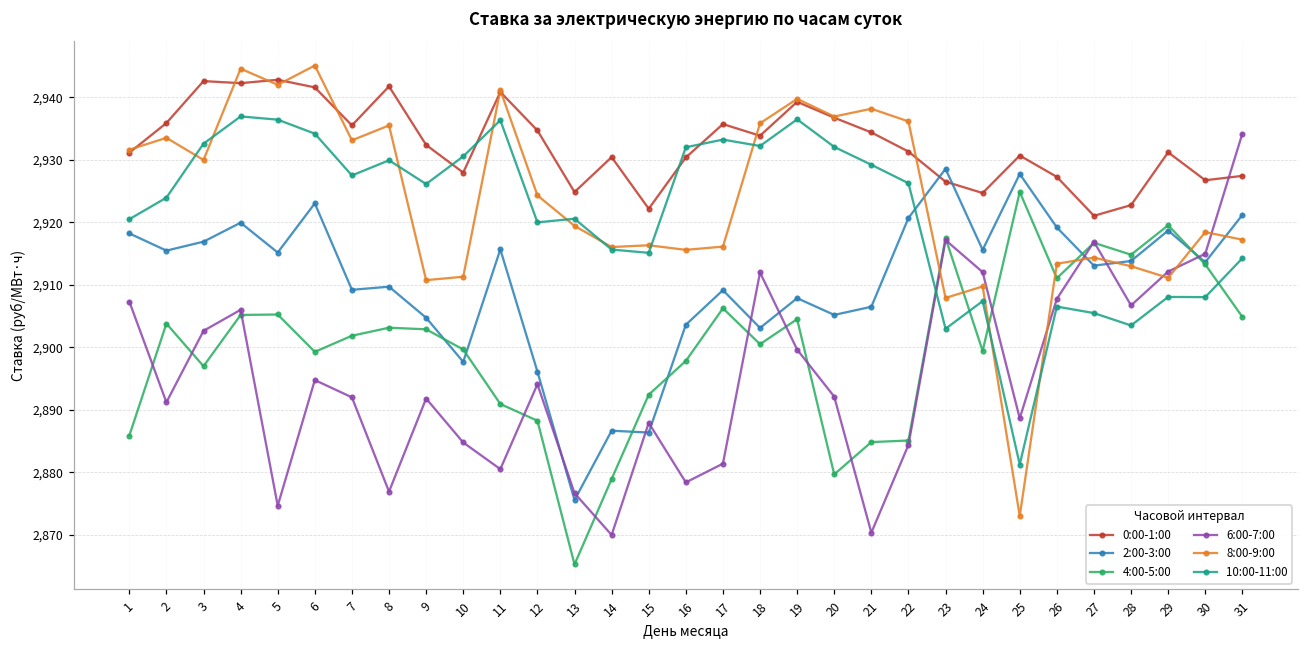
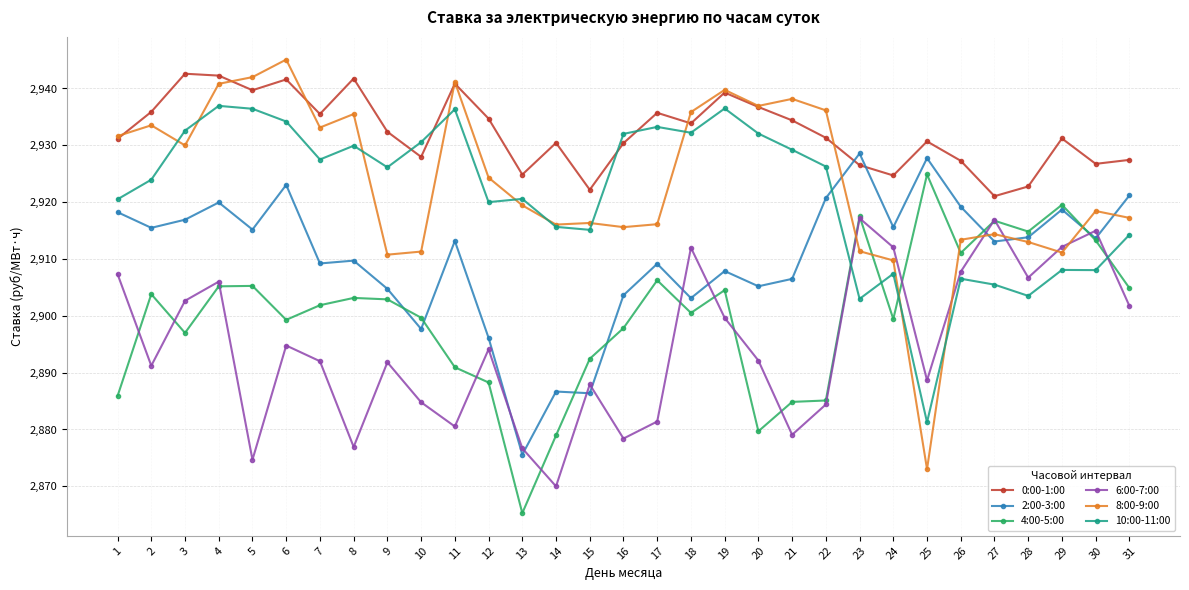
  {
    "0:00-1:00": {
      "1": "2,931",
      "2": "2,936",
      "3": "2,943",
      "4": "2,942",
-     "5": "2,943",
+     "5": "2,940",
      "6": "2,942",
      "7": "2,936",
      "8": "2,942",
      "9": "2,932",
      "10": "2,928",
      "12": "2,935",
      "13": "2,925",
      "14": "2,930",
      "15": "2,922",
      "16": "2,930",
      "17": "2,936",
      "18": "2,934",
      "19": "2,939",
      "21": "2,934",
      "22": "2,931",
      "23": "2,927",
      "24": "2,925",
      "25": "2,931",
      "26": "2,927",
      "27": "2,921",
      "28": "2,923",
      "29": "2,931",
      "30": "2,927",
      "31": "2,927"
    },
    "2:00-3:00": {
      "1": "2,918",
      "2": "2,915",
      "3": "2,917",
      "4": "2,920",
      "5": "2,915",
      "6": "2,923",
      "7": "2,909",
      "8": "2,910",
      "9": "2,905",
      "10": "2,898",
-     "11": "2,916",
+     "11": "2,913",
      "12": "2,896",
      "13": "2,876",
      "14": "2,887",
      "15": "2,886",
      "16": "2,904",
      "17": "2,909",
      "18": "2,903",
      "19": "2,908",
      "20": "2,905",
      "21": "2,907",
      "22": "2,921",
      "23": "2,929",
      "24": "2,916",
      "25": "2,928",
      "26": "2,919",
      "27": "2,913",
      "28": "2,914",
      "29": "2,919",
      "31": "2,921"
    },
    "6:00-7:00": {
      "1": "2,907",
      "2": "2,891",
      "3": "2,903",
      "4": "2,906",
      "5": "2,875",
      "6": "2,895",
      "7": "2,892",
      "8": "2,877",
      "9": "2,892",
      "10": "2,885",
      "11": "2,881",
      "12": "2,894",
      "13": "2,877",
      "14": "2,870",
      "15": "2,888",
      "16": "2,878",
      "17": "2,881",
      "18": "2,912",
      "19": "2,900",
      "20": "2,892",
-     "21": "2,870",
+     "21": "2,879",
      "22": "2,884",
      "24": "2,912",
      "25": "2,889",
      "26": "2,908",
      "28": "2,907",
      "29": "2,912",
      "30": "2,915",
-     "31": "2,934"
+     "31": "2,902"
    },
    "8:00-9:00": {
      "1": "2,932",
      "2": "2,934",
      "3": "2,930",
-     "4": "2,945",
+     "4": "2,941",
      "5": "2,942",
      "6": "2,945",
      "7": "2,933",
      "8": "2,936",
      "9": "2,911",
      "10": "2,911",
      "12": "2,924",
      "13": "2,919",
      "15": "2,916",
      "16": "2,916",
      "17": "2,916",
      "18": "2,936",
      "19": "2,940",
      "21": "2,938",
      "22": "2,936",
-     "23": "2,908",
+     "23": "2,911",
      "24": "2,910",
      "25": "2,873",
      "26": "2,913",
      "27": "2,914",
      "28": "2,913",
      "29": "2,911",
      "30": "2,918",
      "31": "2,917"
    }
  }
